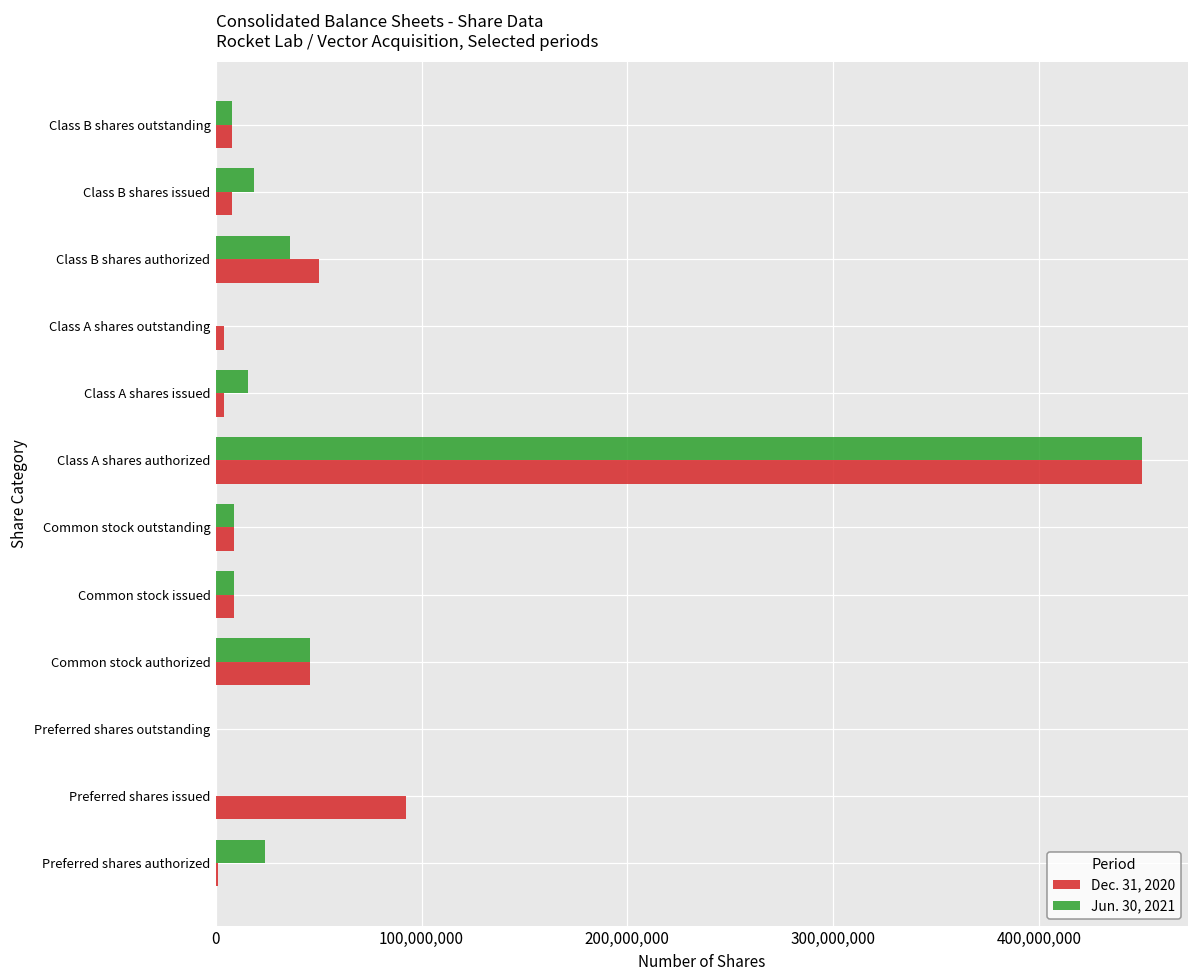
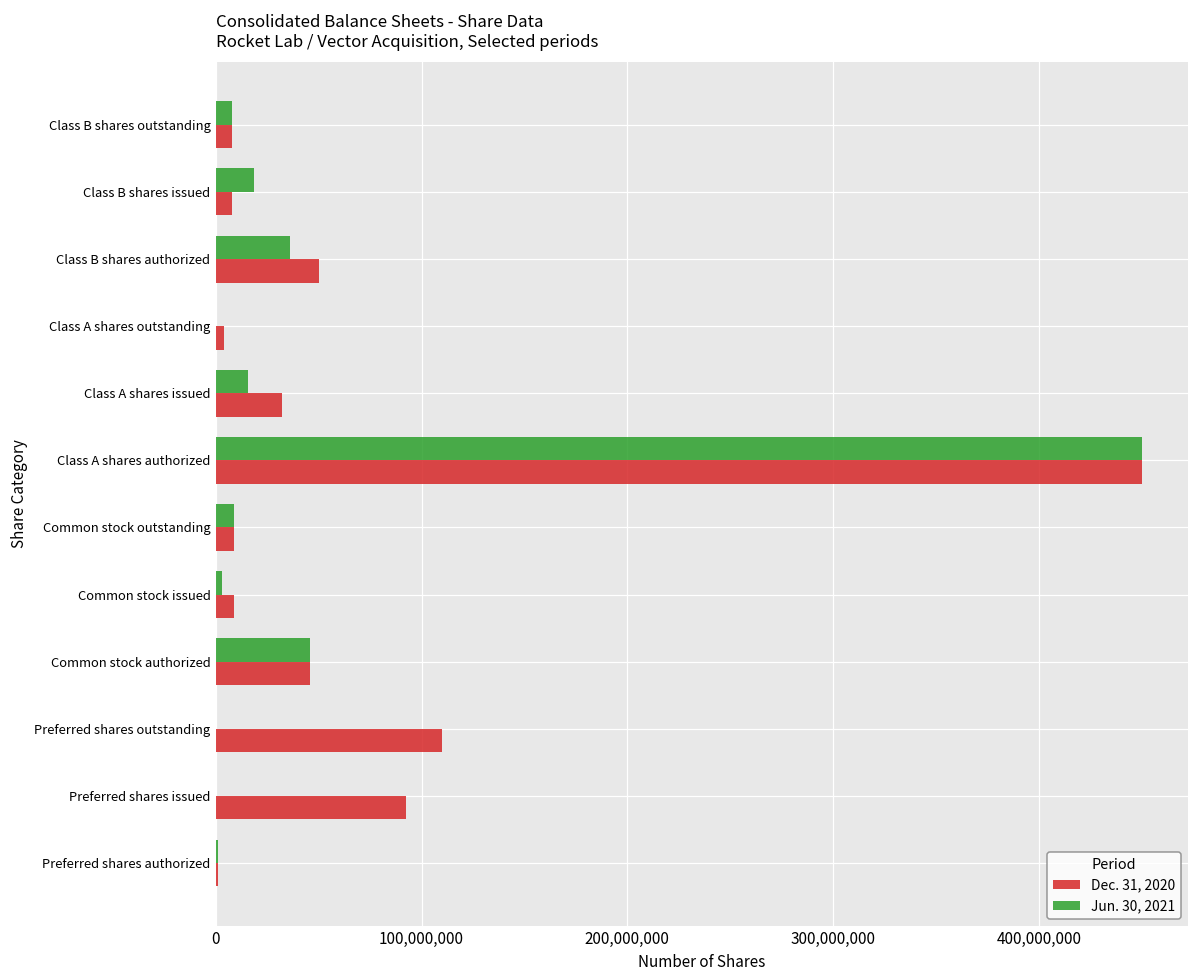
  {
    "Dec. 31, 2020": {
      "Class B shares outstanding": "8,000,000",
      "Class B shares issued": "8,000,000",
      "Class B shares authorized": "50,000,000",
      "Class A shares outstanding": "4,000,000",
-     "Class A shares issued": "4,000,000",
+     "Class A shares issued": "32,000,000",
      "Class A shares authorized": "450,000,000",
      "Common stock outstanding": "9,000,000",
      "Common stock issued": "9,000,000",
      "Common stock authorized": "46,000,000",
-     "Preferred shares outstanding": "0",
+     "Preferred shares outstanding": "110,000,000",
      "Preferred shares issued": "92,000,000"
    },
    "Jun. 30, 2021": {
      "Class B shares outstanding": "8,000,000",
      "Class B shares issued": "18,000,000",
      "Class B shares authorized": "36,000,000",
      "Class A shares outstanding": "0",
      "Class A shares issued": "16,000,000",
      "Class A shares authorized": "450,000,000",
      "Common stock outstanding": "9,000,000",
-     "Common stock issued": "9,000,000",
+     "Common stock issued": "3,000,000",
      "Common stock authorized": "46,000,000",
      "Preferred shares outstanding": "0",
      "Preferred shares issued": "0",
-     "Preferred shares authorized": "24,000,000"
+     "Preferred shares authorized": "1,000,000"
    }
  }
